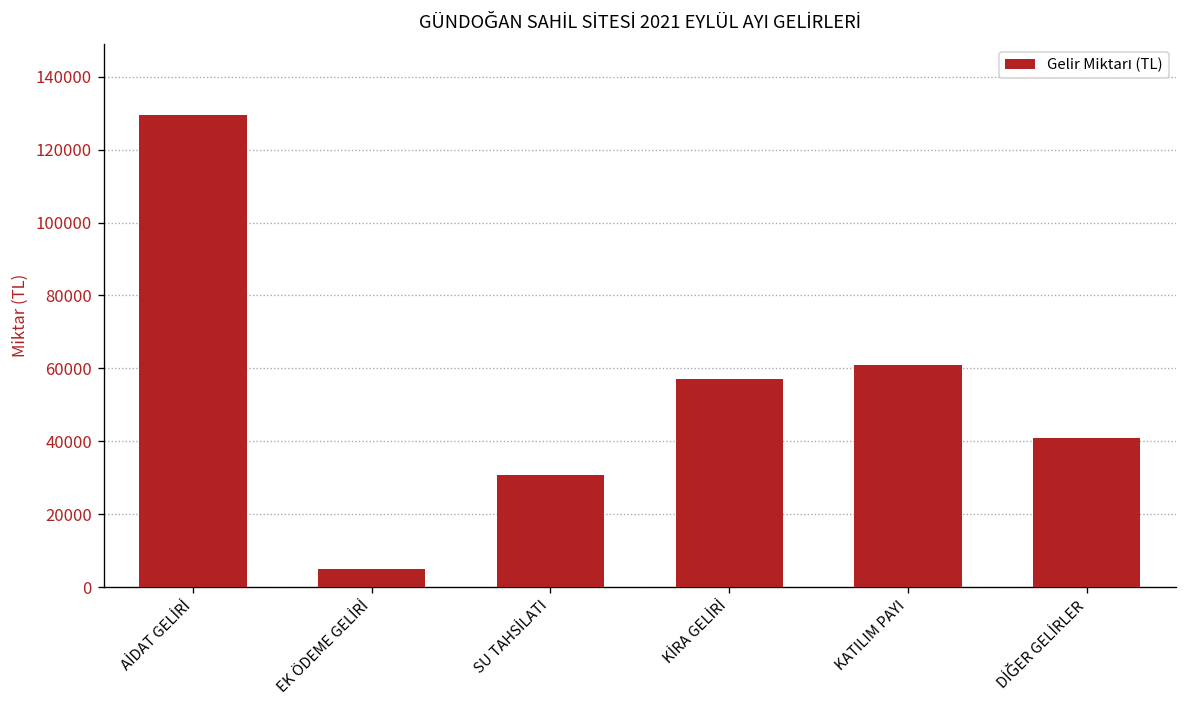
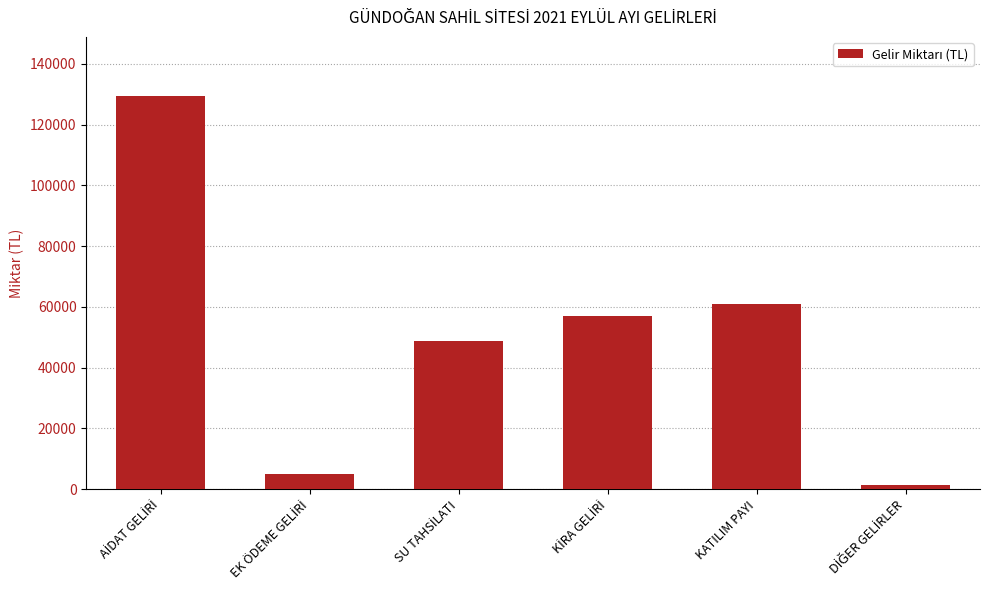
  {
    "AİDAT GELİRİ": 129000,
    "EK ÖDEME GELİRİ": 5000,
-   "SU TAHSİLATI": 31000,
+   "SU TAHSİLATI": 49000,
    "KİRA GELİRİ": 57000,
    "KATILIM PAYI": 61000,
-   "DİĞER GELİRLER": 41000
+   "DİĞER GELİRLER": 1000
  }
